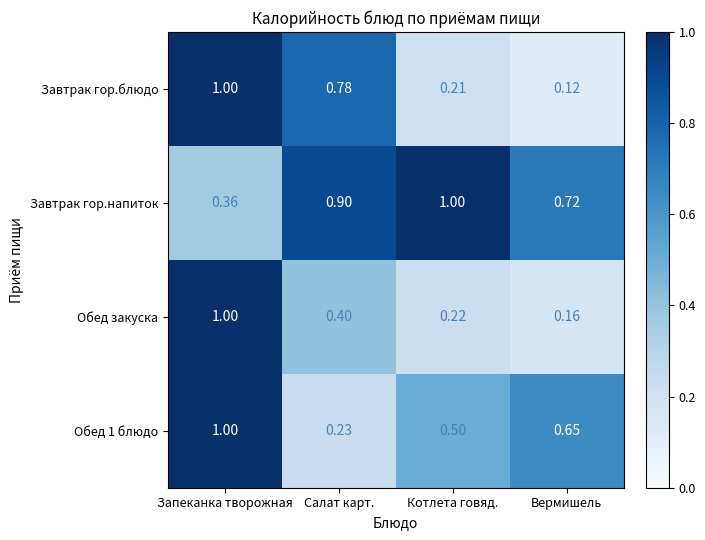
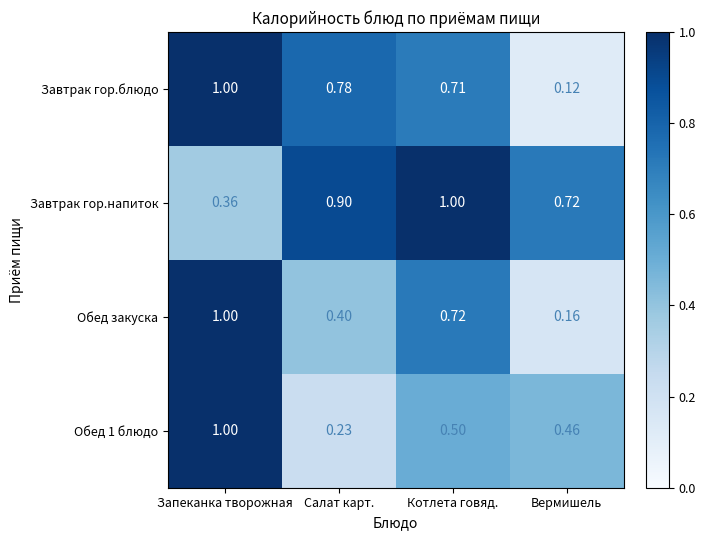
  {
    "Завтрак гор.блюдо": {
      "Запеканка творожная": 1.00,
      "Салат карт.": 0.78,
-     "Котлета говяд.": 0.21,
+     "Котлета говяд.": 0.71,
      "Вермишель": 0.12
    },
    "Завтрак гор.напиток": {
      "Запеканка творожная": 0.36,
      "Салат карт.": 0.90,
      "Котлета говяд.": 1.00,
      "Вермишель": 0.72
    },
    "Обед закуска": {
      "Запеканка творожная": 1.00,
      "Салат карт.": 0.40,
-     "Котлета говяд.": 0.22,
+     "Котлета говяд.": 0.72,
      "Вермишель": 0.16
    },
    "Обед 1 блюдо": {
      "Запеканка творожная": 1.00,
      "Салат карт.": 0.23,
-     "Вермишель": 0.65
+     "Вермишель": 0.46
    }
  }
